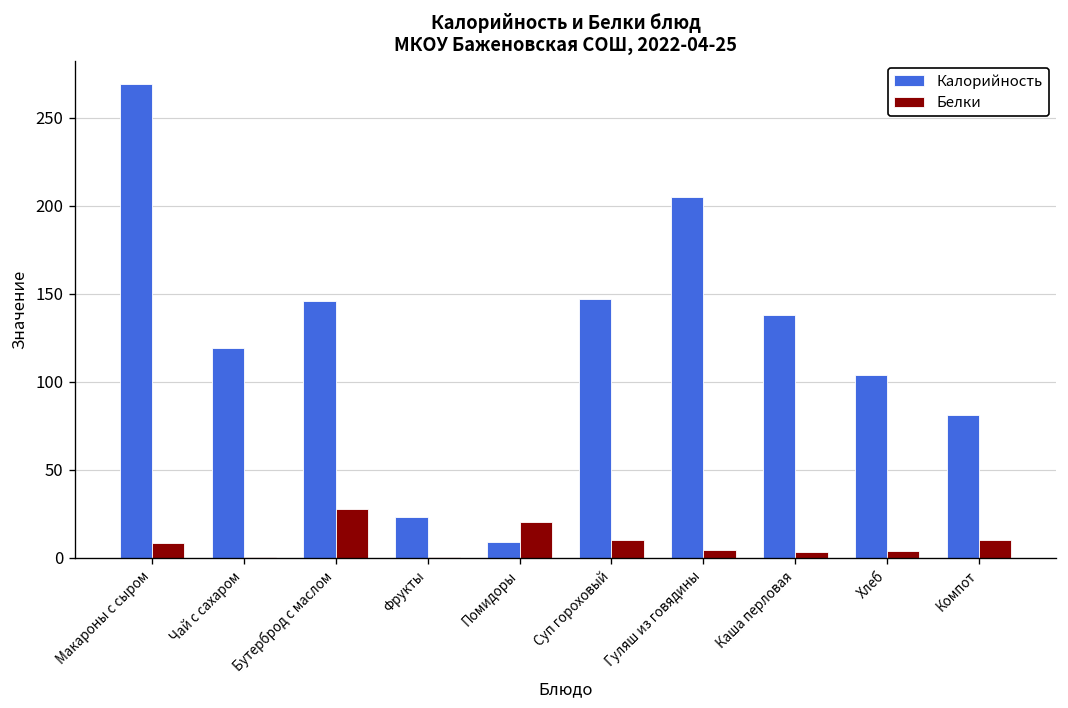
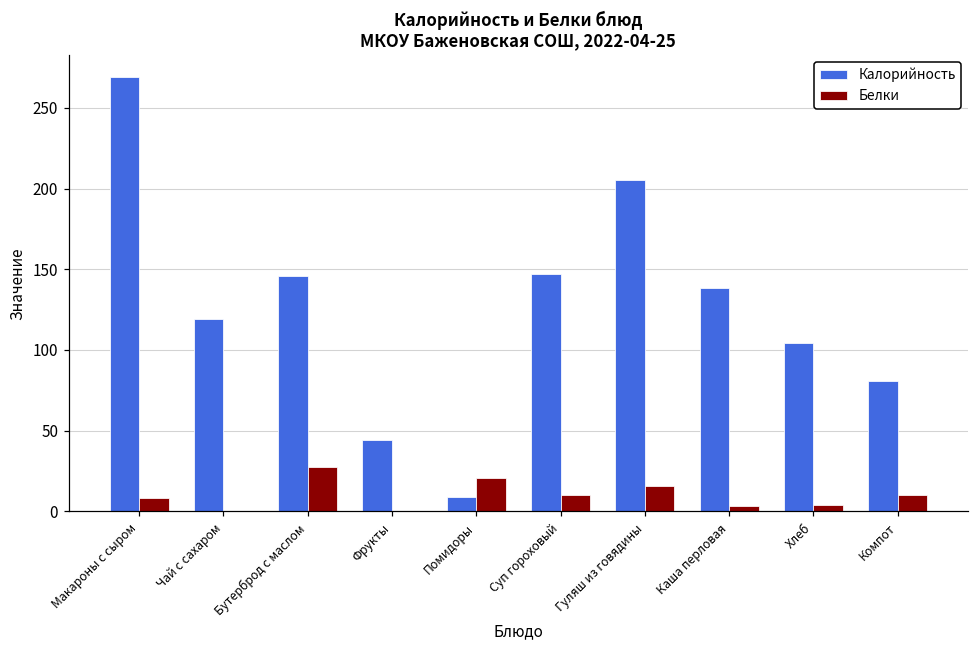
  {
    "Калорийность": {
      "Макароны с сыром": 269,
      "Чай с сахаром": 119,
      "Бутерброд с маслом": 146,
-     "Фрукты": 23,
+     "Фрукты": 44,
      "Помидоры": 9,
      "Суп гороховый": 147,
      "Гуляш из говядины": 205,
      "Каша перловая": 138,
      "Хлеб": 104,
      "Компот": 81
    },
    "Белки": {
      "Макароны с сыром": 8,
      "Бутерброд с маслом": 28,
      "Помидоры": 21,
      "Суп гороховый": 10,
-     "Гуляш из говядины": 5,
+     "Гуляш из говядины": 16,
      "Каша перловая": 3,
      "Хлеб": 4,
      "Компот": 10
    }
  }
